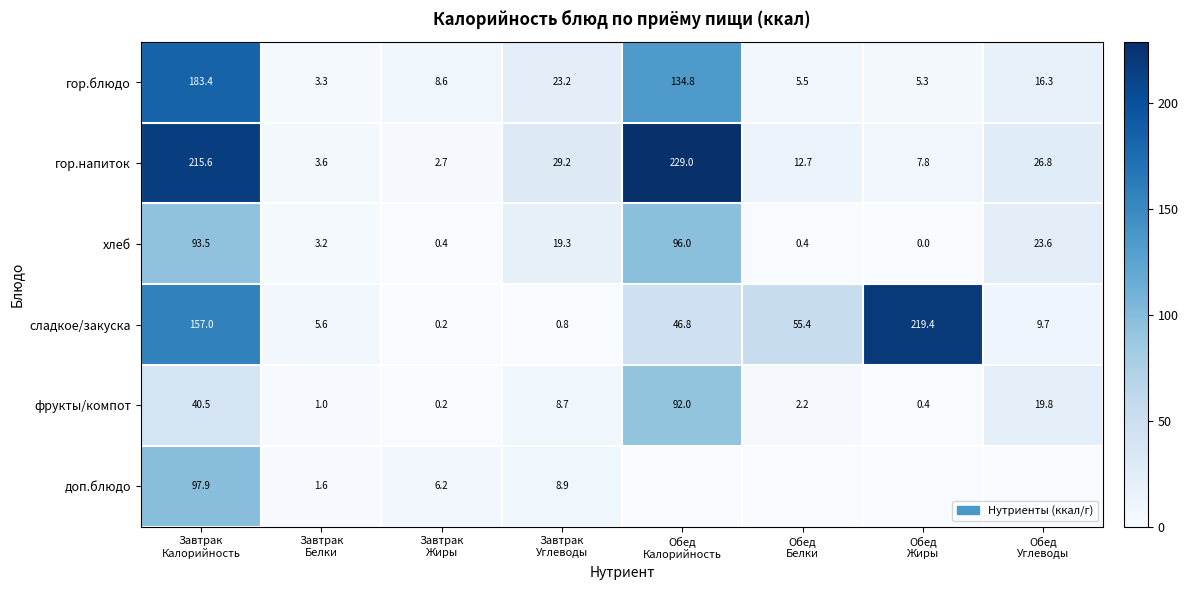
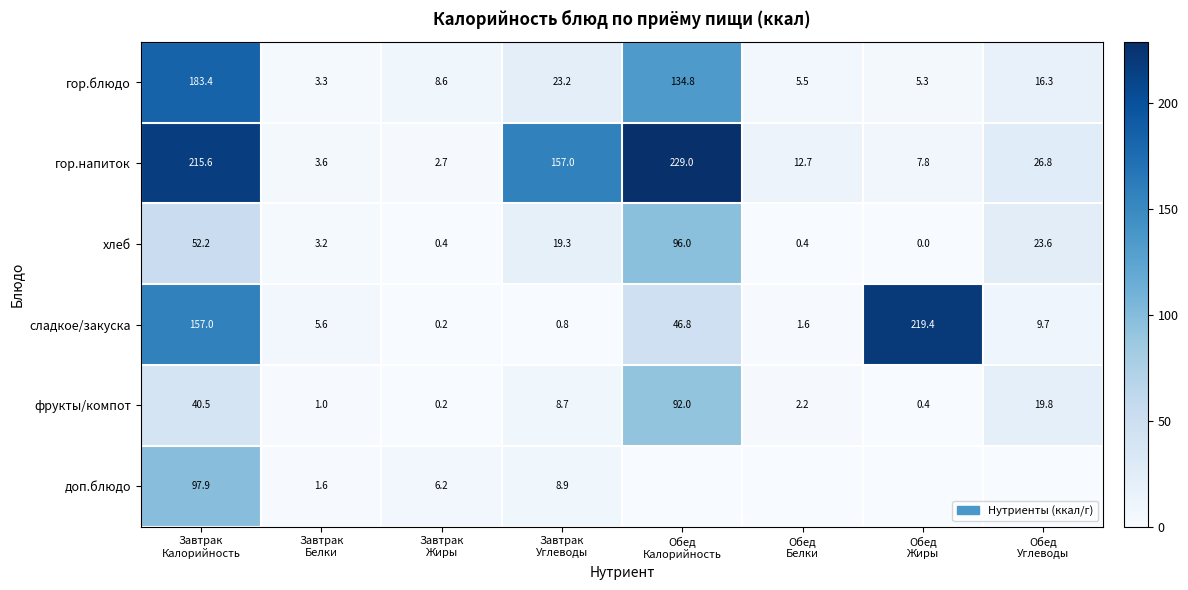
  {
    "гор.блюдо": {
      "Завтрак Калорийность": 183.4,
      "Завтрак Белки": 3.3,
      "Завтрак Жиры": 8.6,
      "Завтрак Углеводы": 23.2,
      "Обед Калорийность": 134.8,
      "Обед Белки": 5.5,
      "Обед Жиры": 5.3,
      "Обед Углеводы": 16.3
    },
    "гор.напиток": {
      "Завтрак Калорийность": 215.6,
      "Завтрак Белки": 3.6,
      "Завтрак Жиры": 2.7,
-     "Завтрак Углеводы": 29.2,
+     "Завтрак Углеводы": 157.0,
      "Обед Калорийность": 229.0,
      "Обед Белки": 12.7,
      "Обед Жиры": 7.8,
      "Обед Углеводы": 26.8
    },
    "хлеб": {
-     "Завтрак Калорийность": 93.5,
+     "Завтрак Калорийность": 52.2,
      "Завтрак Белки": 3.2,
      "Завтрак Жиры": 0.4,
      "Завтрак Углеводы": 19.3,
      "Обед Калорийность": 96.0,
      "Обед Белки": 0.4,
      "Обед Жиры": 0.0,
      "Обед Углеводы": 23.6
    },
    "сладкое/закуска": {
      "Завтрак Калорийность": 157.0,
      "Завтрак Белки": 5.6,
      "Завтрак Жиры": 0.2,
      "Завтрак Углеводы": 0.8,
      "Обед Калорийность": 46.8,
-     "Обед Белки": 55.4,
+     "Обед Белки": 1.6,
      "Обед Жиры": 219.4,
      "Обед Углеводы": 9.7
    },
    "фрукты/компот": {
      "Завтрак Калорийность": 40.5,
      "Завтрак Белки": 1.0,
      "Завтрак Жиры": 0.2,
      "Завтрак Углеводы": 8.7,
      "Обед Калорийность": 92.0,
      "Обед Белки": 2.2,
      "Обед Жиры": 0.4,
      "Обед Углеводы": 19.8
    },
    "доп.блюдо": {
      "Завтрак Калорийность": 97.9,
      "Завтрак Белки": 1.6,
      "Завтрак Жиры": 6.2,
      "Завтрак Углеводы": 8.9
    }
  }
